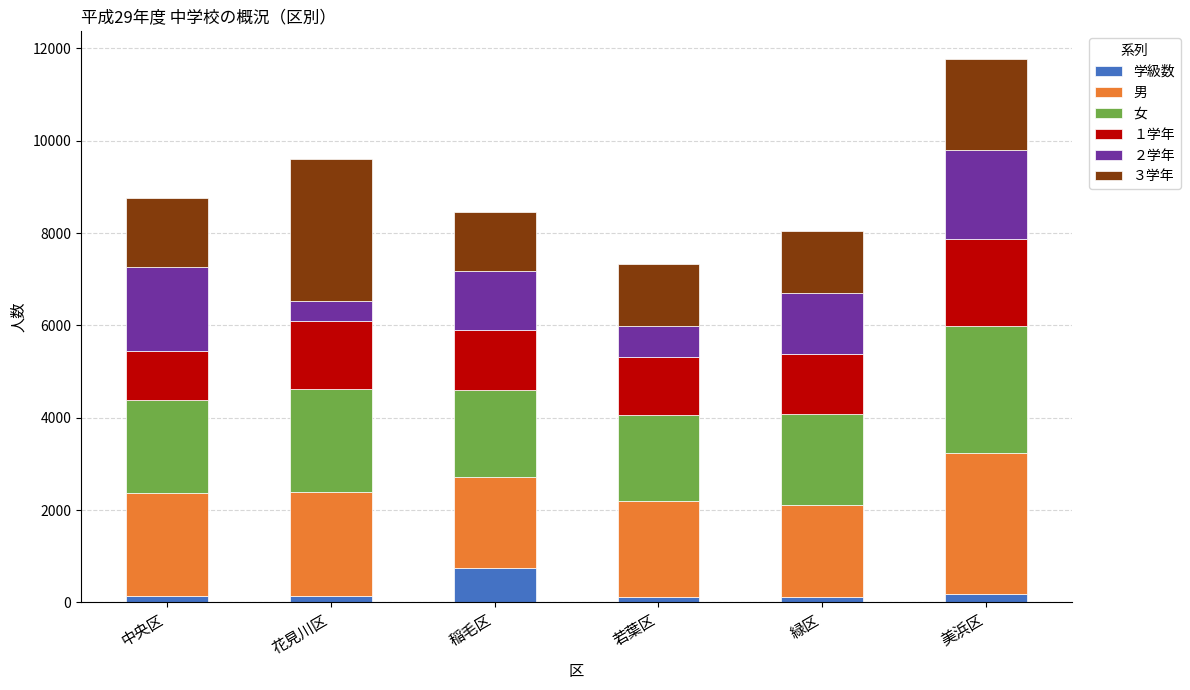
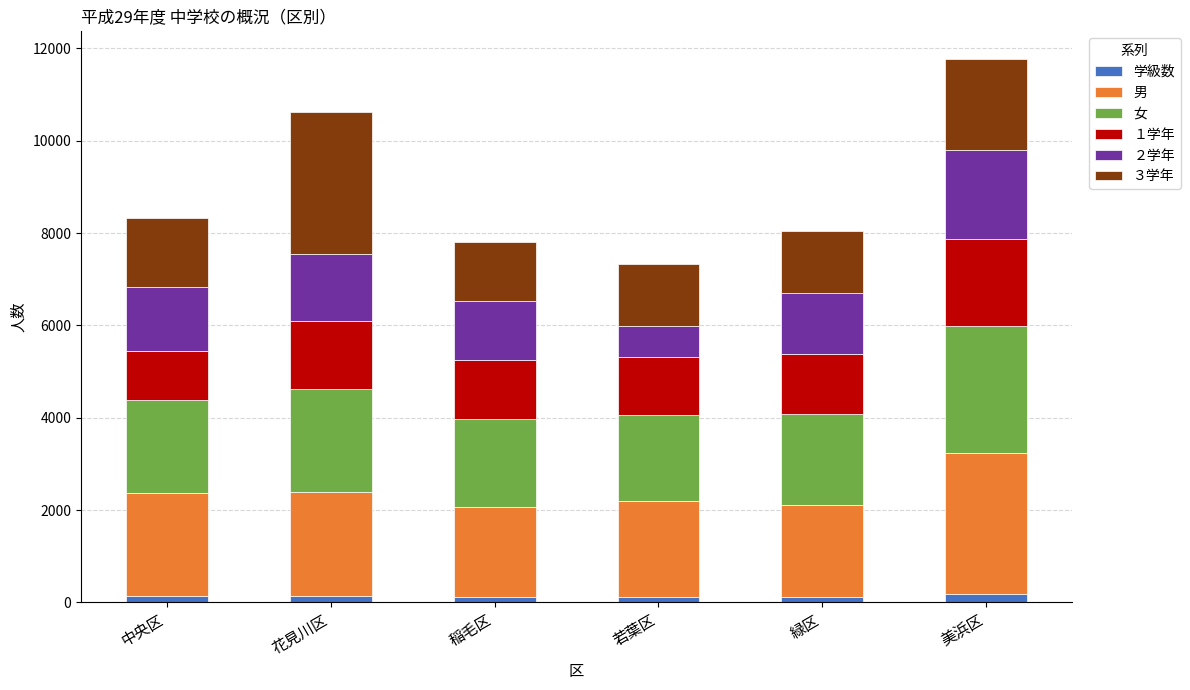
  {
    "学級数": {
      "中央区": 100,
      "花見川区": 100,
-     "稲毛区": 800,
+     "稲毛区": 100,
      "若葉区": 100,
      "緑区": 100,
      "美浜区": 200
    },
    "男": {
      "中央区": 2200,
      "花見川区": 2200,
      "稲毛区": 2000,
      "若葉区": 2100,
      "緑区": 2000,
      "美浜区": 3100
    },
    "女": {
      "中央区": 2000,
      "花見川区": 2200,
      "稲毛区": 1900,
      "若葉区": 1900,
      "緑区": 2000,
      "美浜区": 2700
    },
    "１学年": {
      "中央区": 1100,
      "花見川区": 1500,
      "稲毛区": 1300,
      "若葉区": 1300,
      "緑区": 1300,
      "美浜区": 1900
    },
    "２学年": {
-     "中央区": 1800,
-     "花見川区": 400,
+     "中央区": 1400,
+     "花見川区": 1500,
      "稲毛区": 1300,
      "若葉区": 700,
      "緑区": 1300,
      "美浜区": 1900
    },
    "３学年": {
      "中央区": 1500,
      "花見川区": 3100,
      "稲毛区": 1300,
      "若葉区": 1300,
      "緑区": 1300,
      "美浜区": 2000
    }
  }
